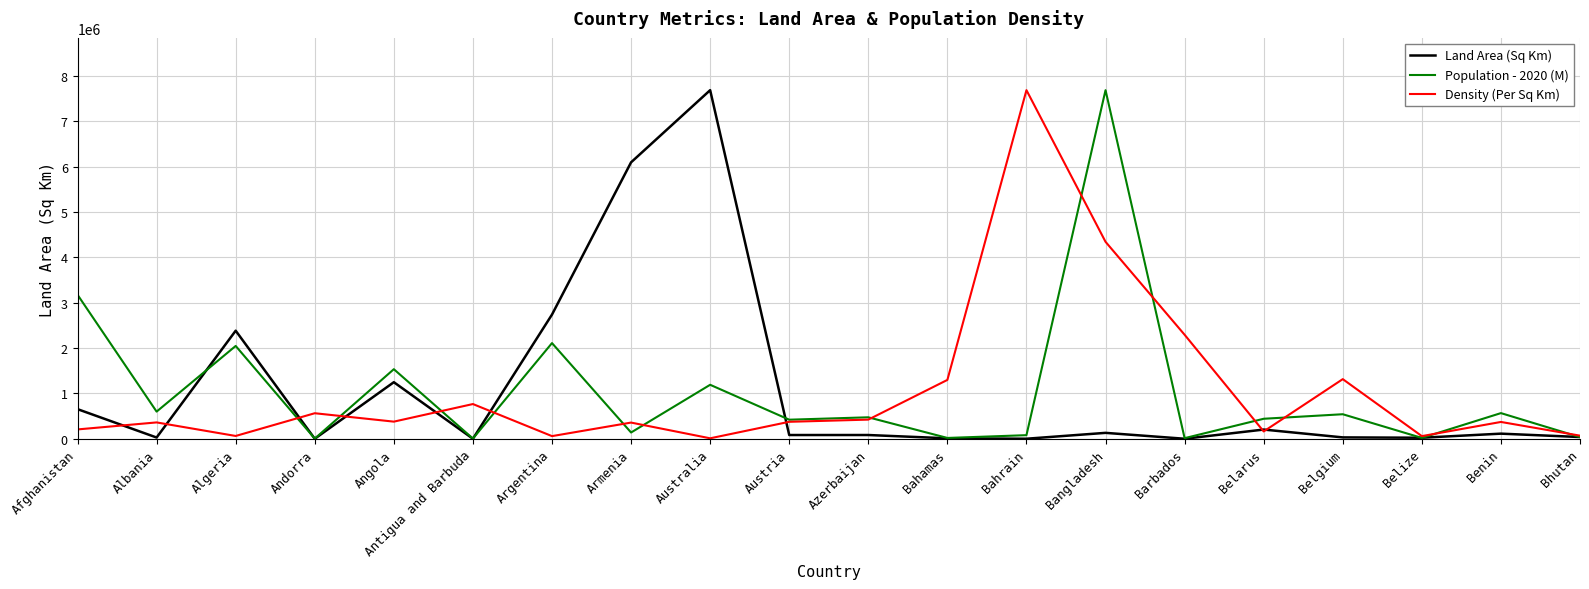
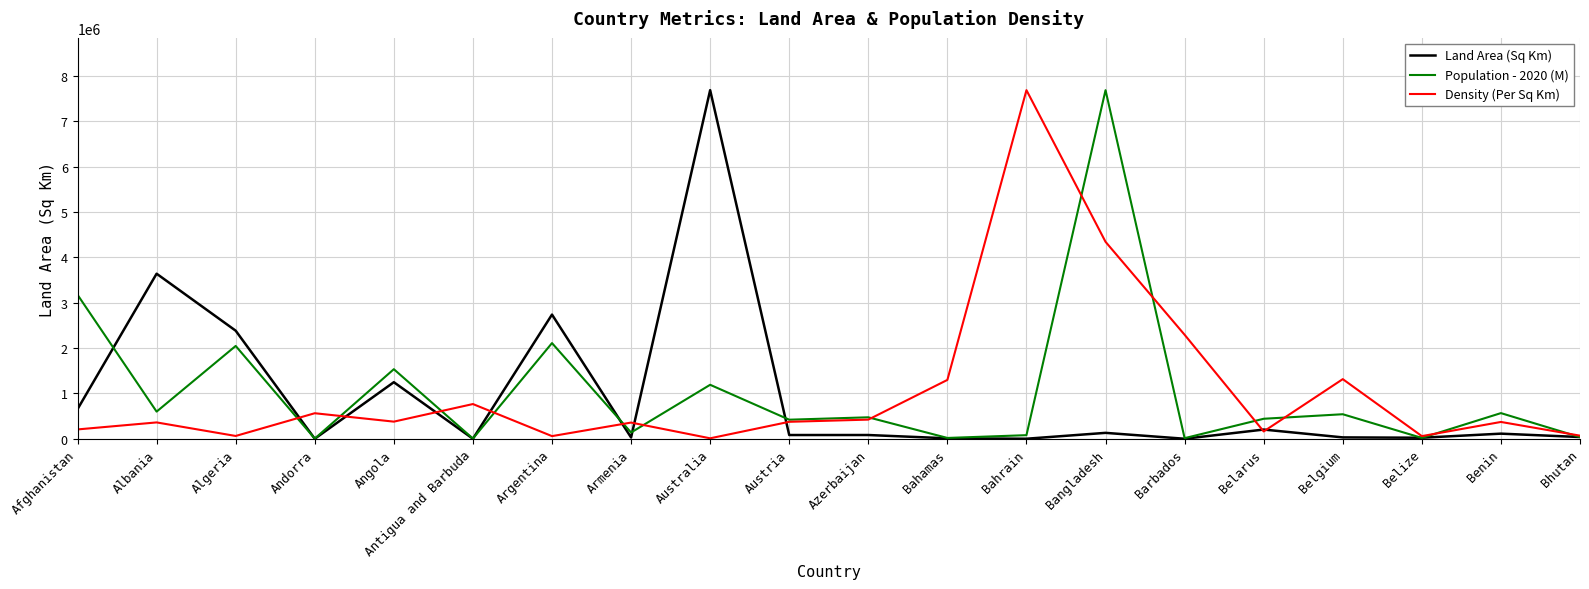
  {
    "Land Area (Sq Km)": {
      "Afghanistan": 700000,
-     "Albania": 0,
+     "Albania": 3600000,
      "Algeria": 2400000,
      "Angola": 1200000,
      "Argentina": 2700000,
-     "Armenia": 6100000,
+     "Armenia": 0,
      "Australia": 7700000,
      "Austria": 100000,
      "Azerbaijan": 100000,
      "Bahrain": 0,
      "Bangladesh": 100000,
      "Belgium": 0,
      "Benin": 100000
    },
    "Population - 2020 (M)": {
      "Afghanistan": 3200000,
      "Albania": 600000,
      "Algeria": 2000000,
      "Angola": 1500000,
      "Argentina": 2100000,
      "Armenia": 100000,
      "Australia": 1200000,
      "Bahrain": 100000,
      "Bangladesh": 7700000,
      "Belarus": 400000,
      "Belgium": 500000,
      "Benin": 600000
    },
    "Density (Per Sq Km)": {
      "Afghanistan": 200000,
      "Albania": 400000,
      "Algeria": 100000,
      "Andorra": 600000,
      "Angola": 400000,
      "Antigua and Barbuda": 800000,
      "Argentina": 100000,
      "Armenia": 400000,
      "Australia": 0,
      "Bahamas": 1300000,
      "Bahrain": 7700000,
      "Bangladesh": 4300000,
      "Barbados": 2300000,
      "Belgium": 1300000,
      "Benin": 400000
    }
  }
